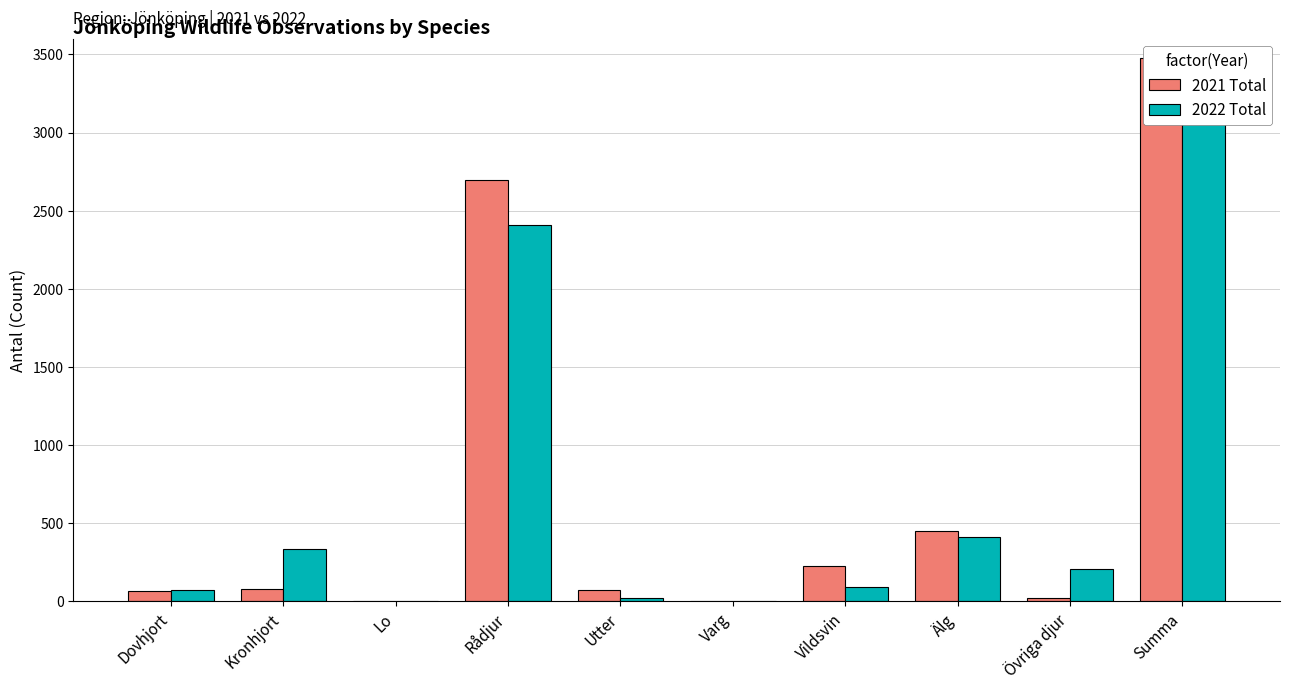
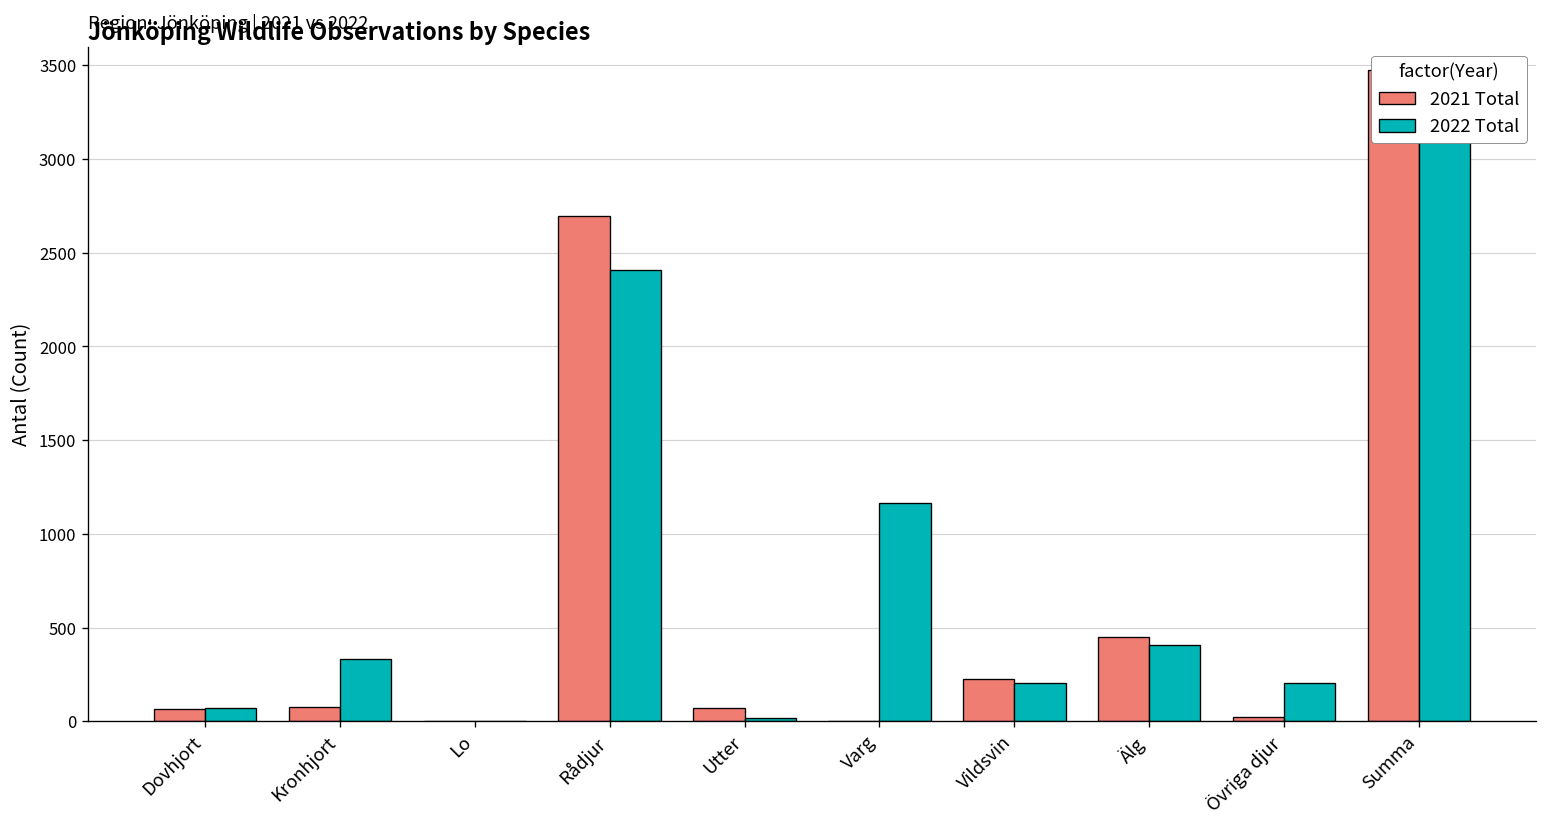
  {
    "2021 Total": {
      "Dovhjort": 70,
      "Kronhjort": 80,
      "Rådjur": 2700,
      "Utter": 70,
      "Vildsvin": 230,
      "Älg": 450,
      "Övriga djur": 20
    },
    "2022 Total": {
      "Dovhjort": 70,
      "Kronhjort": 330,
      "Rådjur": 2410,
      "Utter": 20,
-     "Varg": 0,
-     "Vildsvin": 90,
+     "Varg": 1170,
+     "Vildsvin": 210,
      "Älg": 410,
      "Övriga djur": 210
    }
  }
